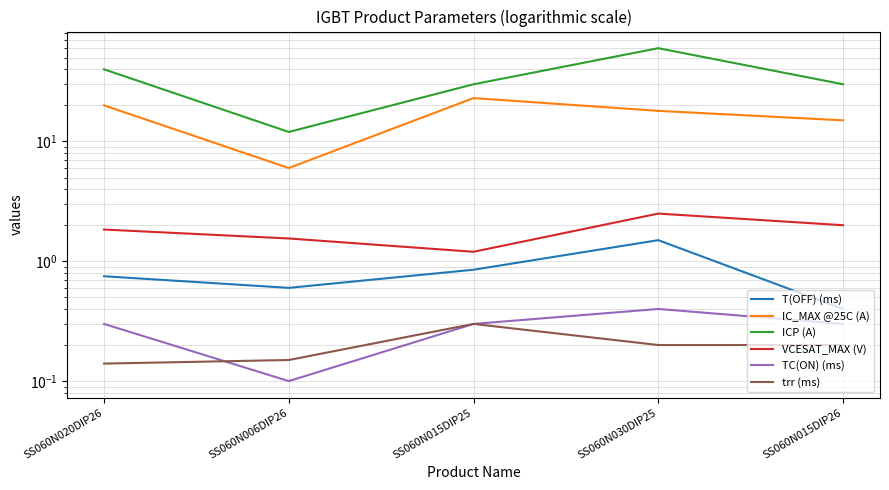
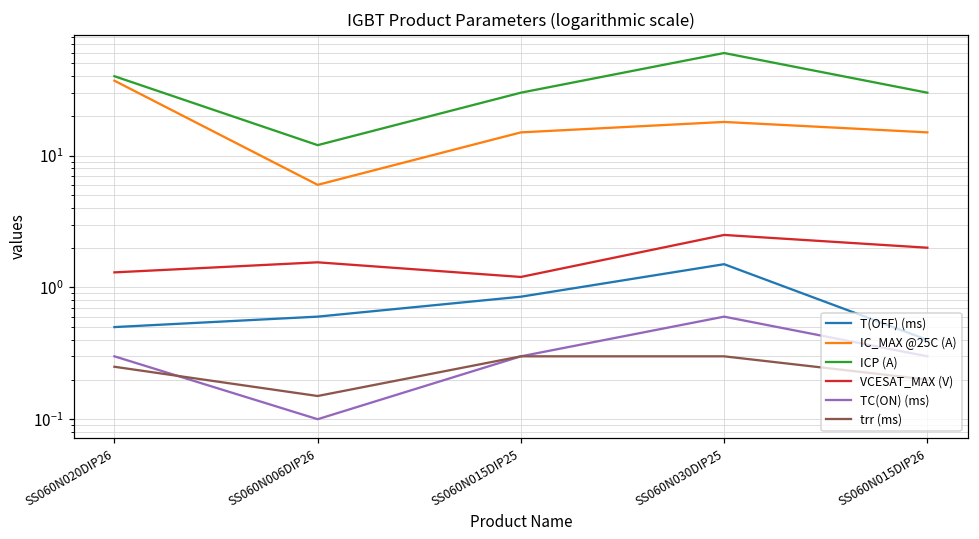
  {
    "T(OFF) (ms)": {
-     "SS060N020DIP26": 0.8,
+     "SS060N020DIP26": 0.50,
      "SS060N006DIP26": 0.6,
      "SS060N015DIP25": 0.9,
      "SS060N030DIP25": 1.5
    },
    "IC_MAX @25C (A)": {
-     "SS060N020DIP26": 20,
+     "SS060N020DIP26": 37,
      "SS060N006DIP26": 6,
-     "SS060N015DIP25": 23,
+     "SS060N015DIP25": 15,
      "SS060N030DIP25": 18,
      "SS060N015DIP26": 15
    },
    "ICP (A)": {
      "SS060N020DIP26": 40,
      "SS060N006DIP26": 12,
      "SS060N015DIP25": 30,
      "SS060N030DIP25": 60,
      "SS060N015DIP26": 30
    },
    "VCESAT_MAX (V)": {
-     "SS060N020DIP26": 1.8,
+     "SS060N020DIP26": 1.3,
      "SS060N006DIP26": 1.6,
      "SS060N015DIP25": 1.2,
      "SS060N030DIP25": 2.5,
      "SS060N015DIP26": 2.0
    },
    "TC(ON) (ms)": {
      "SS060N020DIP26": 0.3,
      "SS060N006DIP26": 0.1,
-     "SS060N030DIP25": 0.4
+     "SS060N030DIP25": 0.6
    },
    "trr (ms)": {
-     "SS060N020DIP26": 0.14,
+     "SS060N020DIP26": 0.25,
      "SS060N006DIP26": 0.15,
-     "SS060N030DIP25": 0.2
+     "SS060N030DIP25": 0.3
    }
  }
